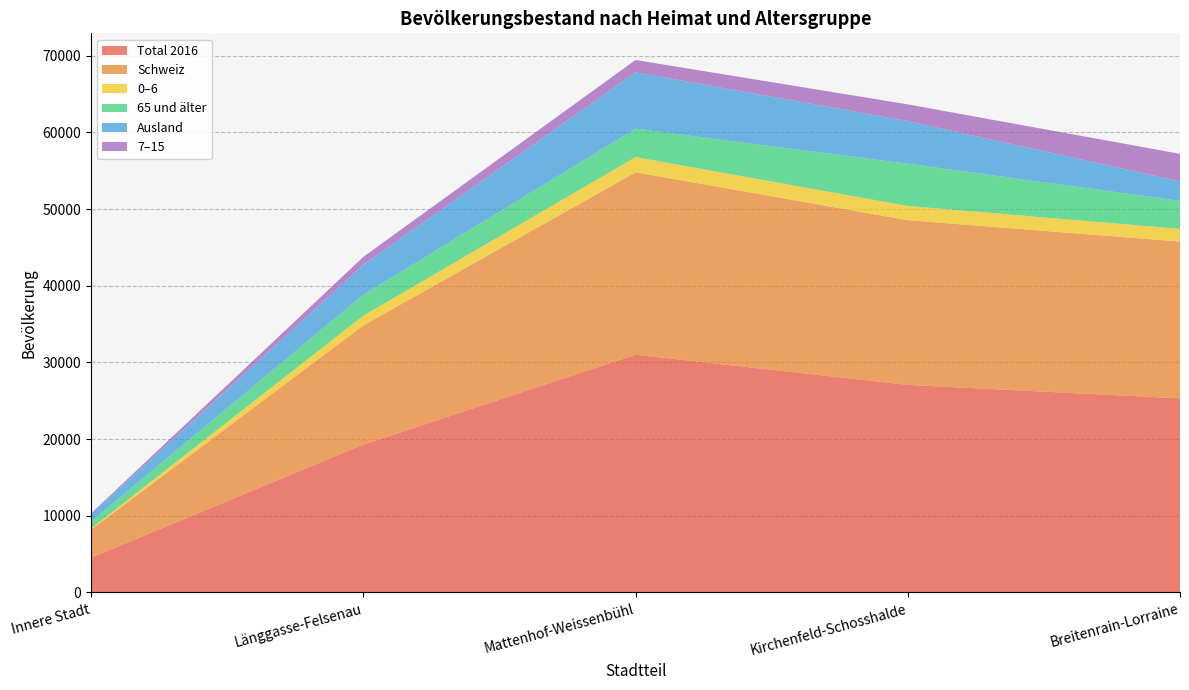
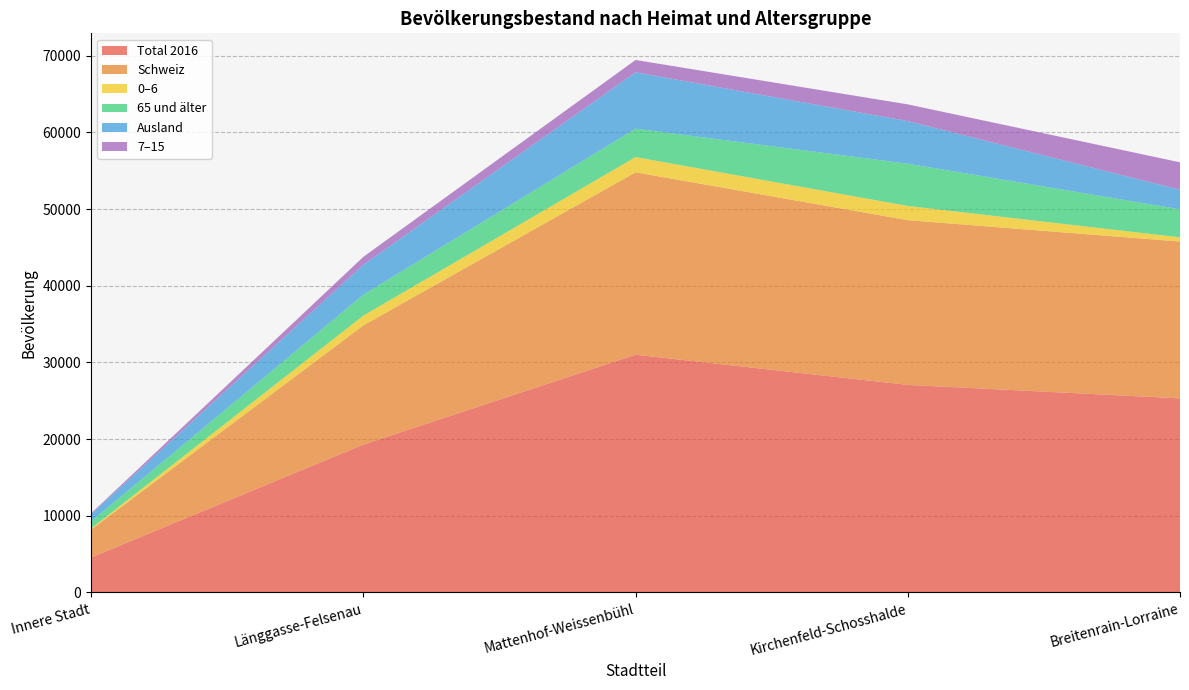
  {
    "0–6": {
      "Länggasse-Felsenau": 1000,
      "Mattenhof-Weissenbühl": 2000,
      "Kirchenfeld-Schosshalde": 2000,
-     "Breitenrain-Lorraine": 2000
+     "Breitenrain-Lorraine": 1000
    },
    "65 und älter": {
      "Innere Stadt": 1000,
      "Länggasse-Felsenau": 3000,
      "Mattenhof-Weissenbühl": 4000,
      "Kirchenfeld-Schosshalde": 6000,
      "Breitenrain-Lorraine": 4000
    },
    "Ausland": {
      "Länggasse-Felsenau": 4000,
      "Mattenhof-Weissenbühl": 7000,
      "Kirchenfeld-Schosshalde": 6000,
      "Breitenrain-Lorraine": 3000
    },
    "7–15": {
      "Länggasse-Felsenau": 1000,
      "Mattenhof-Weissenbühl": 2000,
      "Kirchenfeld-Schosshalde": 2000,
      "Breitenrain-Lorraine": 4000
    }
  }
